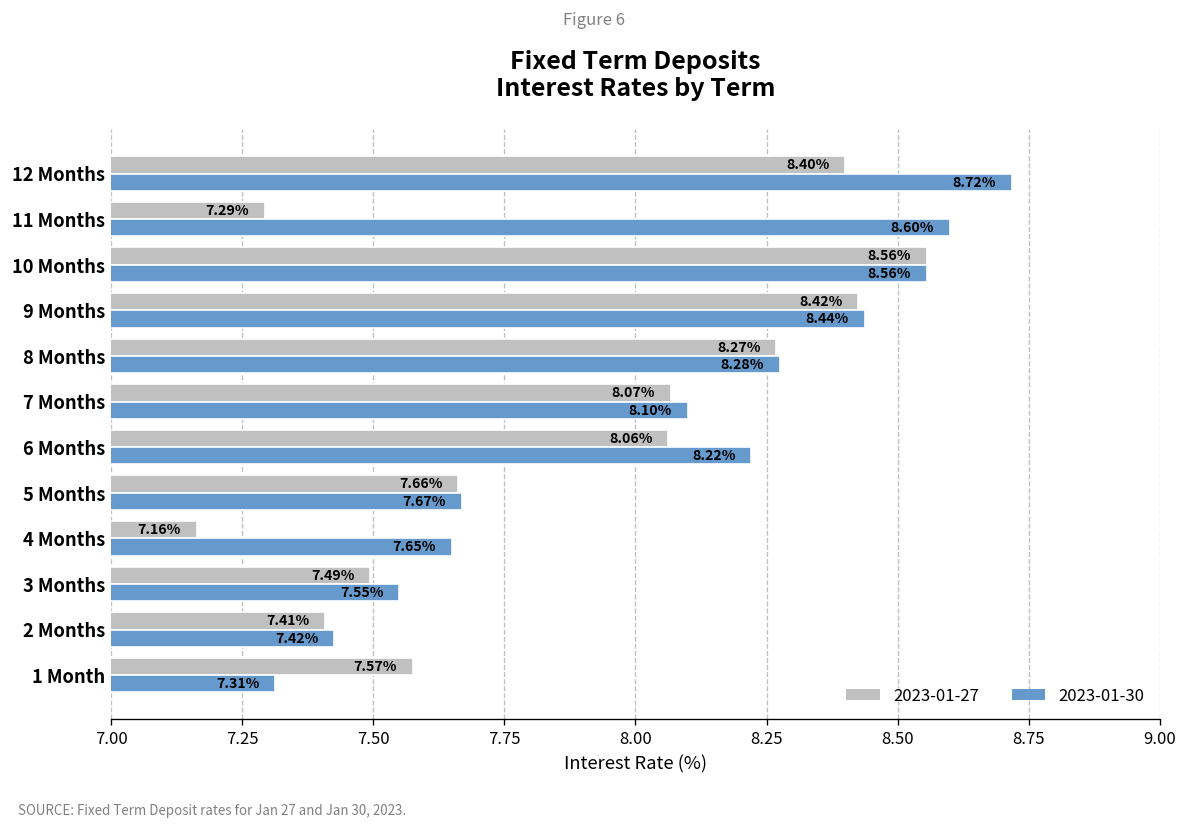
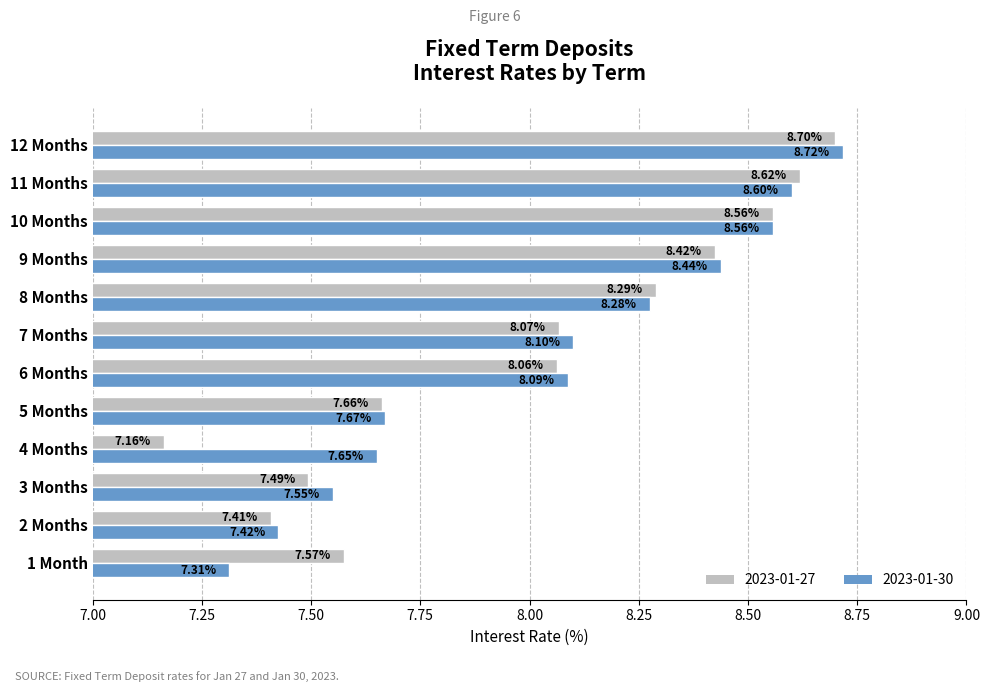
  {
    "2023-01-27": {
-     "12 Months": "8.40%",
-     "11 Months": "7.29%",
+     "12 Months": "8.70%",
+     "11 Months": "8.62%",
      "10 Months": "8.56%",
      "9 Months": "8.42%",
-     "8 Months": "8.27%",
+     "8 Months": "8.29%",
      "7 Months": "8.07%",
      "6 Months": "8.06%",
      "5 Months": "7.66%",
      "4 Months": "7.16%",
      "3 Months": "7.49%",
      "2 Months": "7.41%",
      "1 Month": "7.57%"
    },
    "2023-01-30": {
      "12 Months": "8.72%",
      "11 Months": "8.60%",
      "10 Months": "8.56%",
      "9 Months": "8.44%",
      "8 Months": "8.28%",
      "7 Months": "8.10%",
-     "6 Months": "8.22%",
+     "6 Months": "8.09%",
      "5 Months": "7.67%",
      "4 Months": "7.65%",
      "3 Months": "7.55%",
      "2 Months": "7.42%",
      "1 Month": "7.31%"
    }
  }
